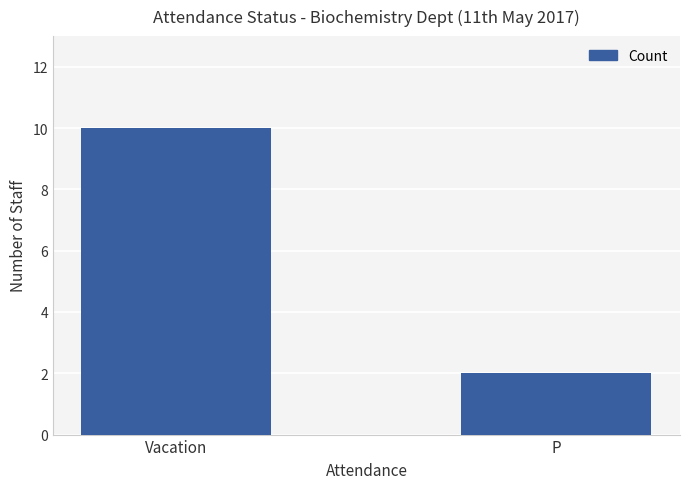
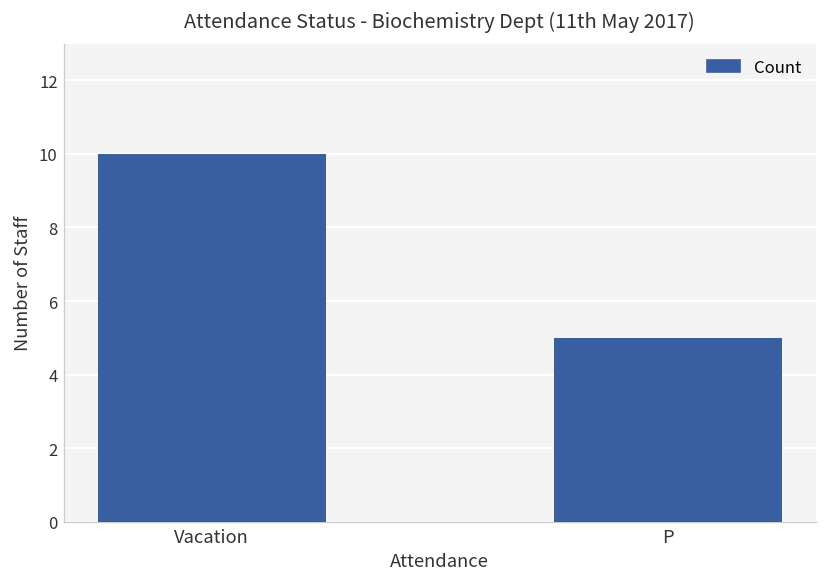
  {
    "Vacation": 10,
-   "P": 2
+   "P": 5
  }
